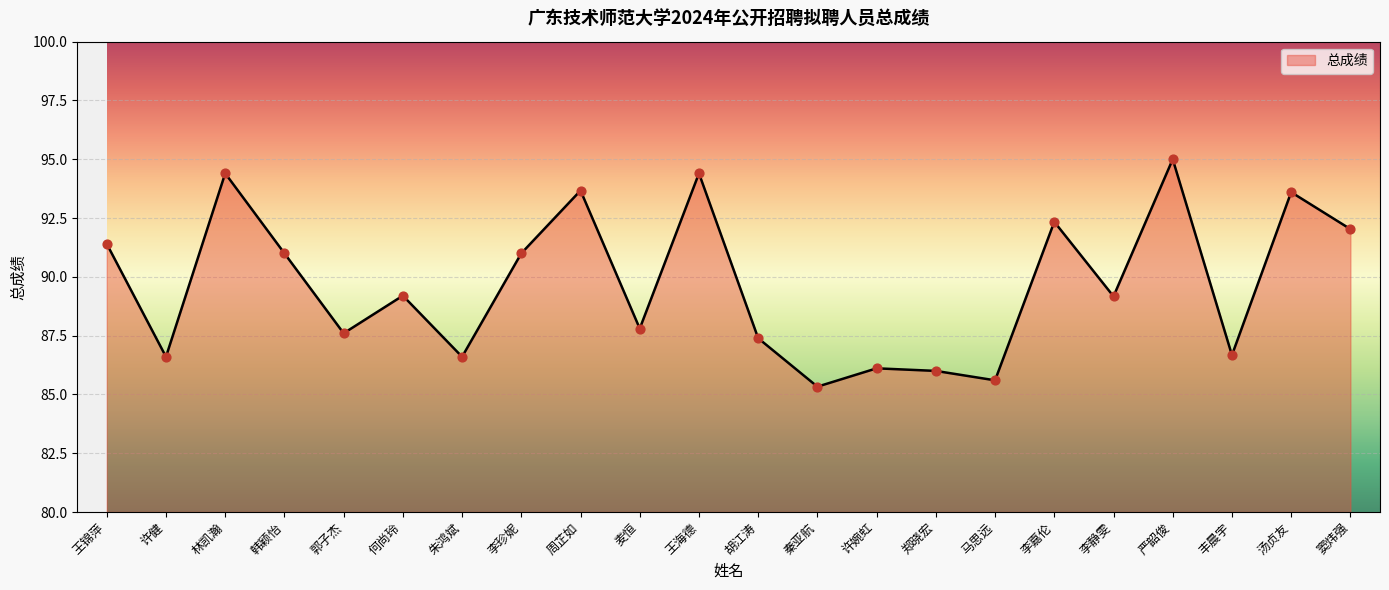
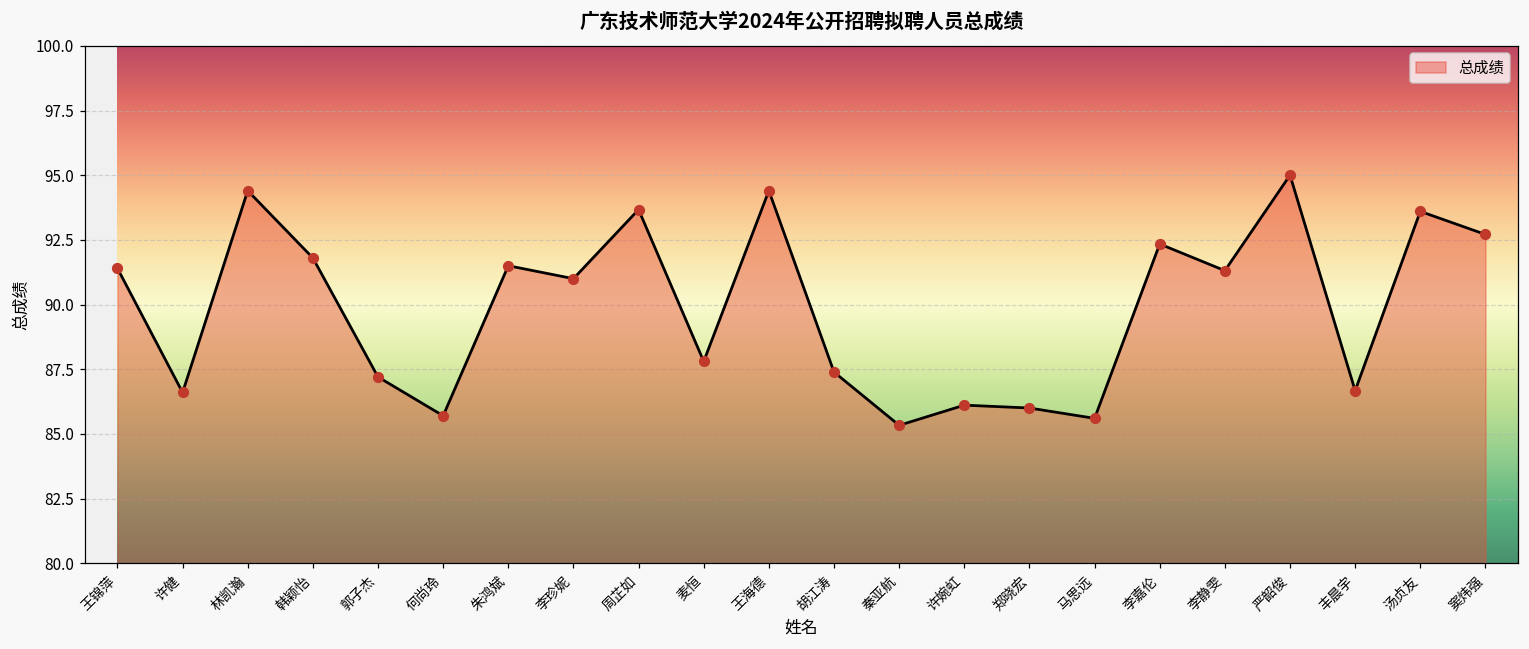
  {
    "王锦萍": 91.4,
    "许健": 86.6,
    "林凯瀚": 94.4,
-   "韩颖怡": 91.0,
-   "郭子杰": 87.6,
-   "何尚玲": 89.2,
-   "朱鸿斌": 86.6,
+   "韩颖怡": 91.8,
+   "郭子杰": 87.2,
+   "何尚玲": 85.7,
+   "朱鸿斌": 91.5,
    "李珍妮": 91.0,
    "周芷如": 93.7,
    "麦恒": 87.8,
    "王海德": 94.4,
    "胡江涛": 87.4,
    "秦亚航": 85.3,
    "许婉虹": 86.1,
    "郑晓宏": 86.0,
    "马思远": 85.6,
    "李嘉伦": 92.3,
-   "李静雯": 89.2,
+   "李静雯": 91.3,
    "严韶俊": 95.0,
    "丰晨宇": 86.7,
    "汤贞友": 93.6,
-   "窦炜强": 92.0
+   "窦炜强": 92.7
  }
